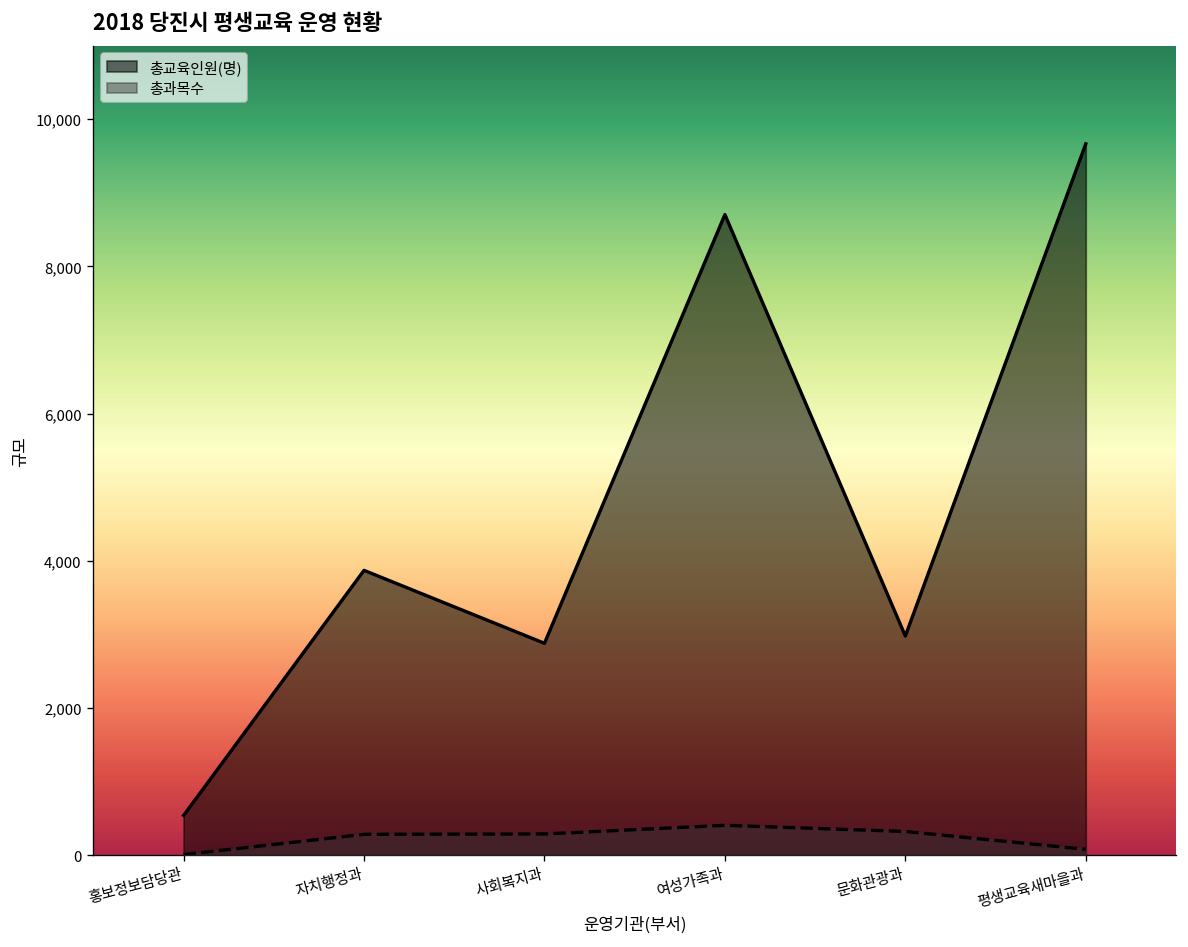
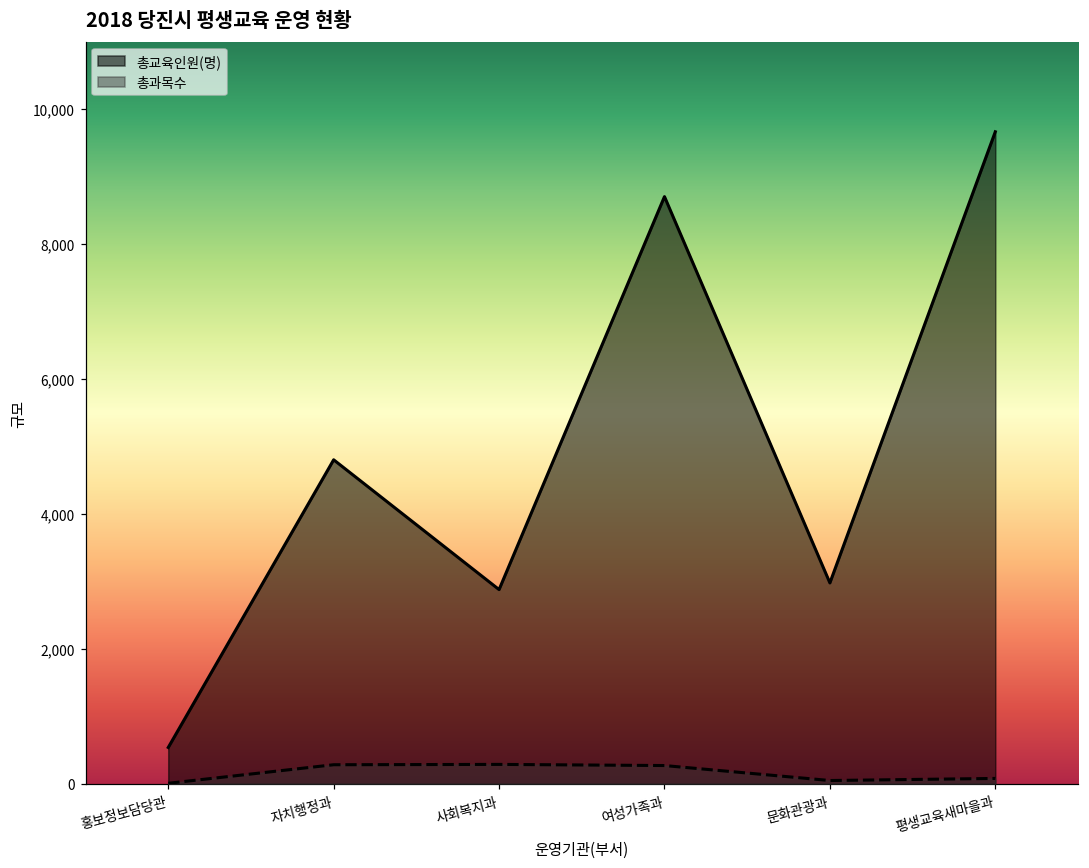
  {
    "총교육인원(명)": {
      "홍보정보담당관": "500",
-     "자치행정과": "3,900",
+     "자치행정과": "4,800",
      "사회복지과": "2,900",
      "여성가족과": "8,700",
      "문화관광과": "3,000",
      "평생교육새마을과": "9,700"
    },
    "총과목수": {
      "홍보정보담당관": "0",
      "자치행정과": "300",
      "사회복지과": "300",
-     "여성가족과": "400",
-     "문화관광과": "300",
+     "여성가족과": "300",
+     "문화관광과": "100",
      "평생교육새마을과": "100"
    }
  }
